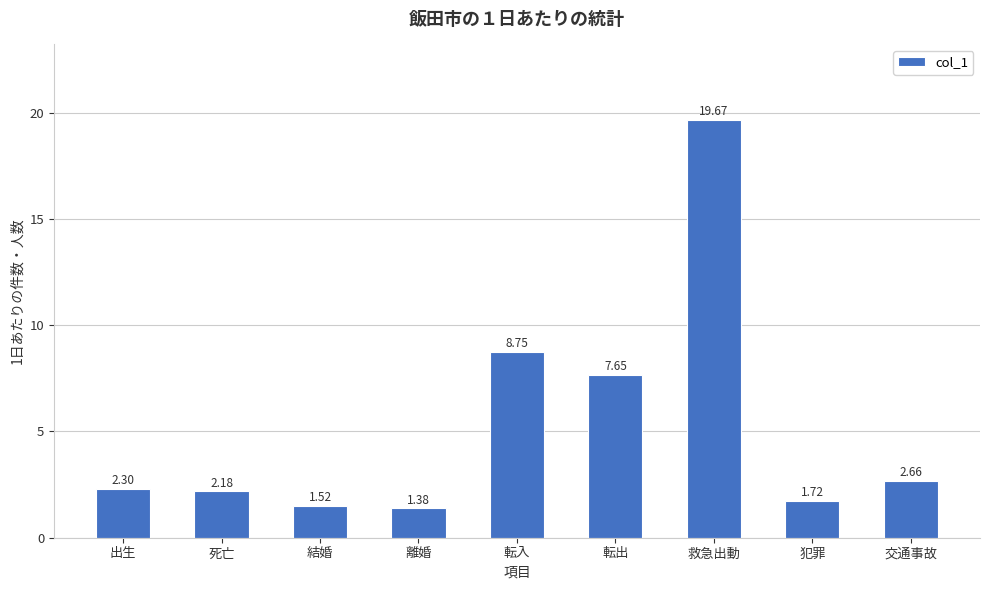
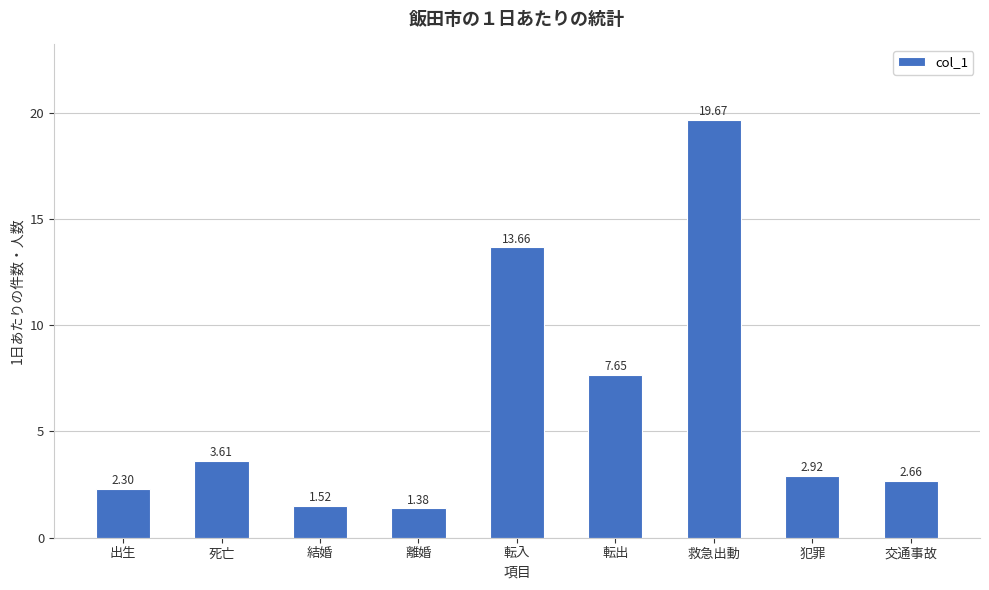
  {
    "出生": 2.30,
-   "死亡": 2.18,
+   "死亡": 3.61,
    "結婚": 1.52,
    "離婚": 1.38,
-   "転入": 8.75,
+   "転入": 13.66,
    "転出": 7.65,
    "救急出動": 19.67,
-   "犯罪": 1.72,
+   "犯罪": 2.92,
    "交通事故": 2.66
  }
